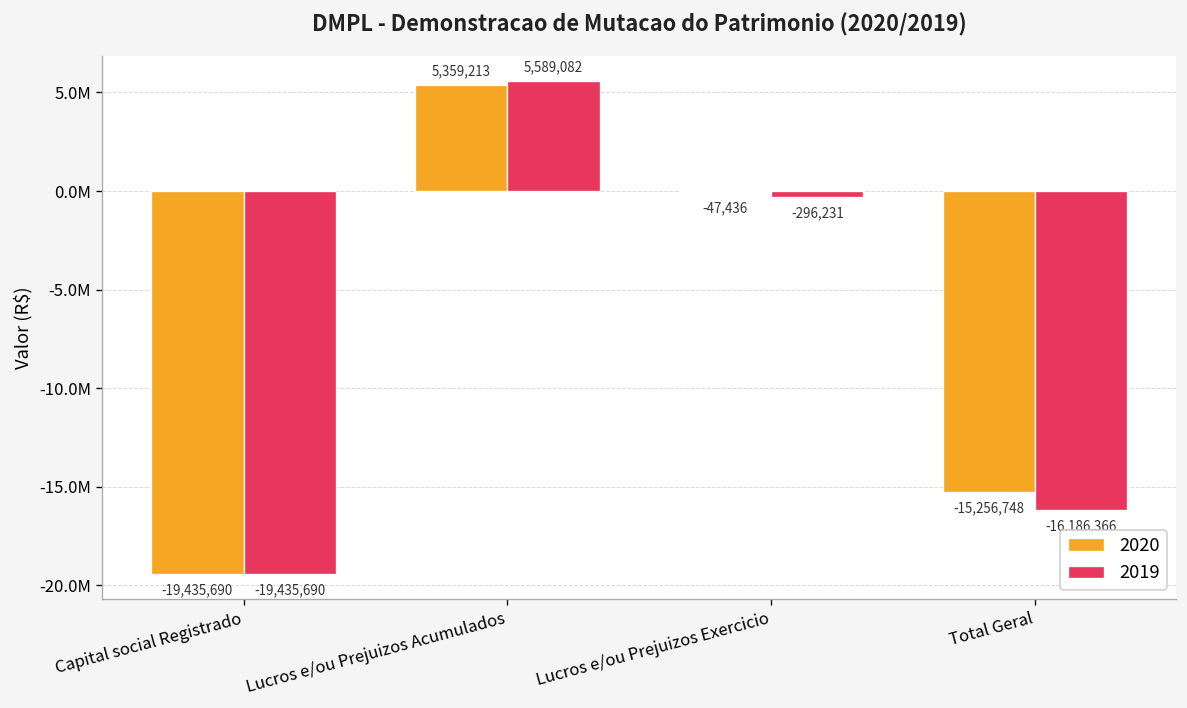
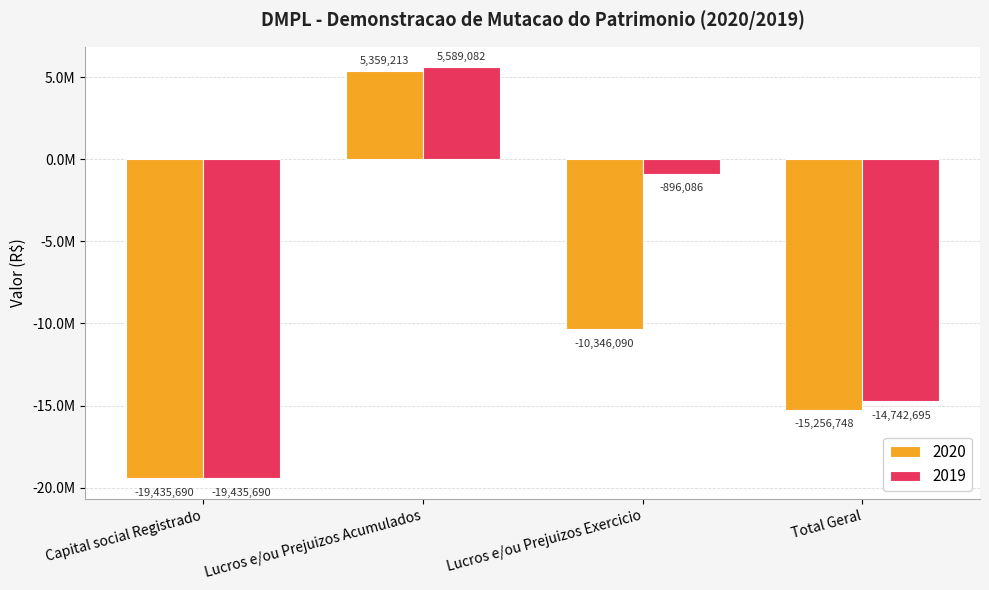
  {
    "2020": {
      "Capital social Registrado": "-19,435,690",
      "Lucros e/ou Prejuizos Acumulados": "5,359,213",
-     "Lucros e/ou Prejuizos Exercicio": "-47,436",
+     "Lucros e/ou Prejuizos Exercicio": "-10,346,090",
      "Total Geral": "-15,256,748"
    },
    "2019": {
      "Capital social Registrado": "-19,435,690",
      "Lucros e/ou Prejuizos Acumulados": "5,589,082",
-     "Lucros e/ou Prejuizos Exercicio": "-296,231",
-     "Total Geral": "-16200000"
+     "Lucros e/ou Prejuizos Exercicio": "-896,086",
+     "Total Geral": "-14700000"
    }
  }
